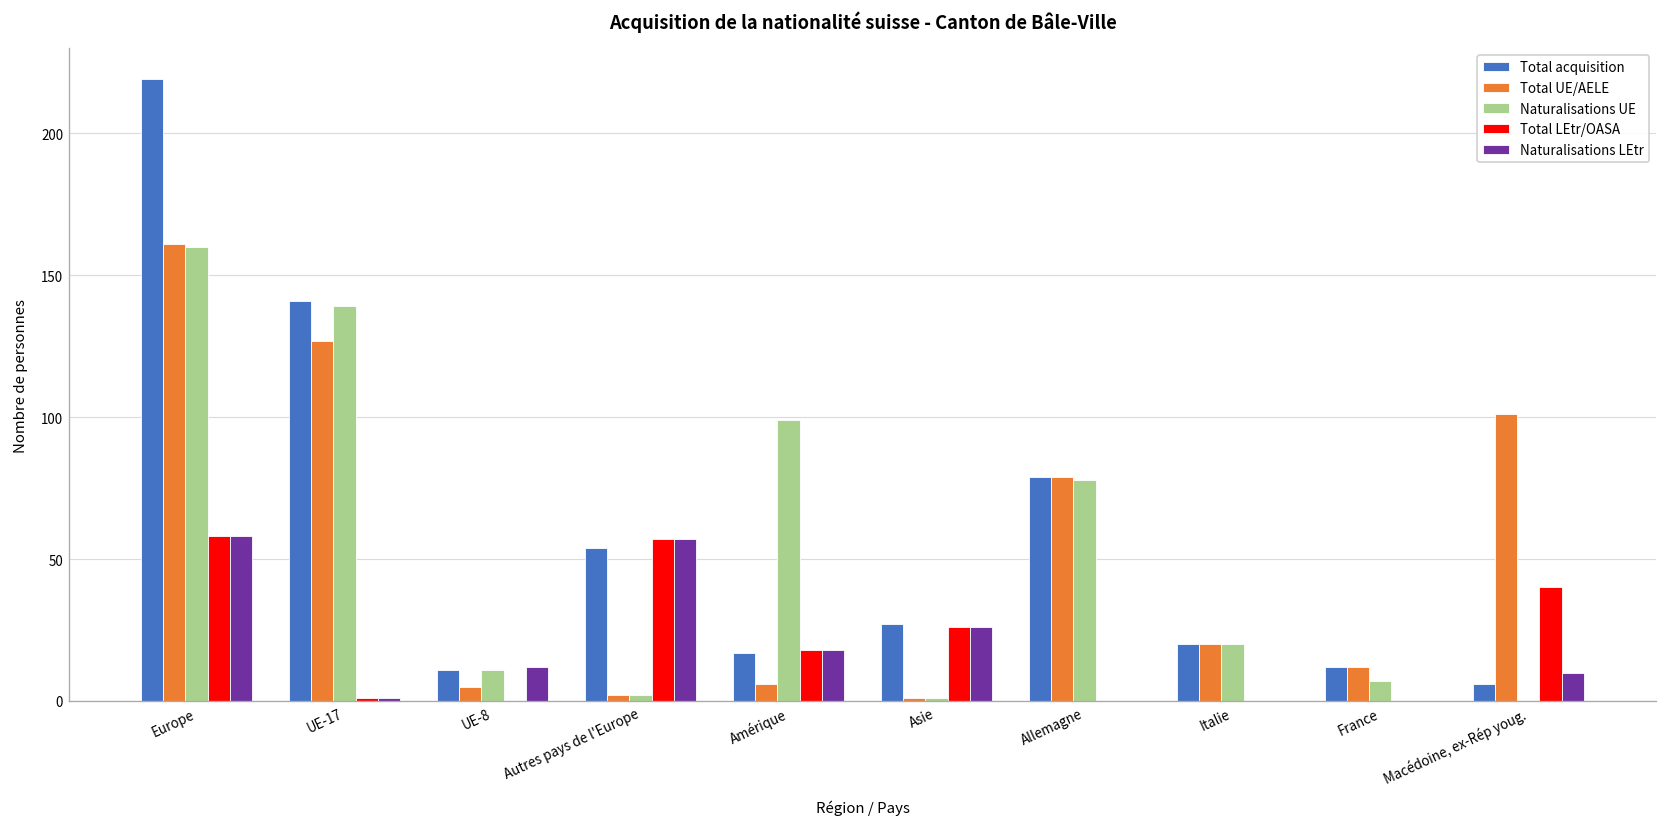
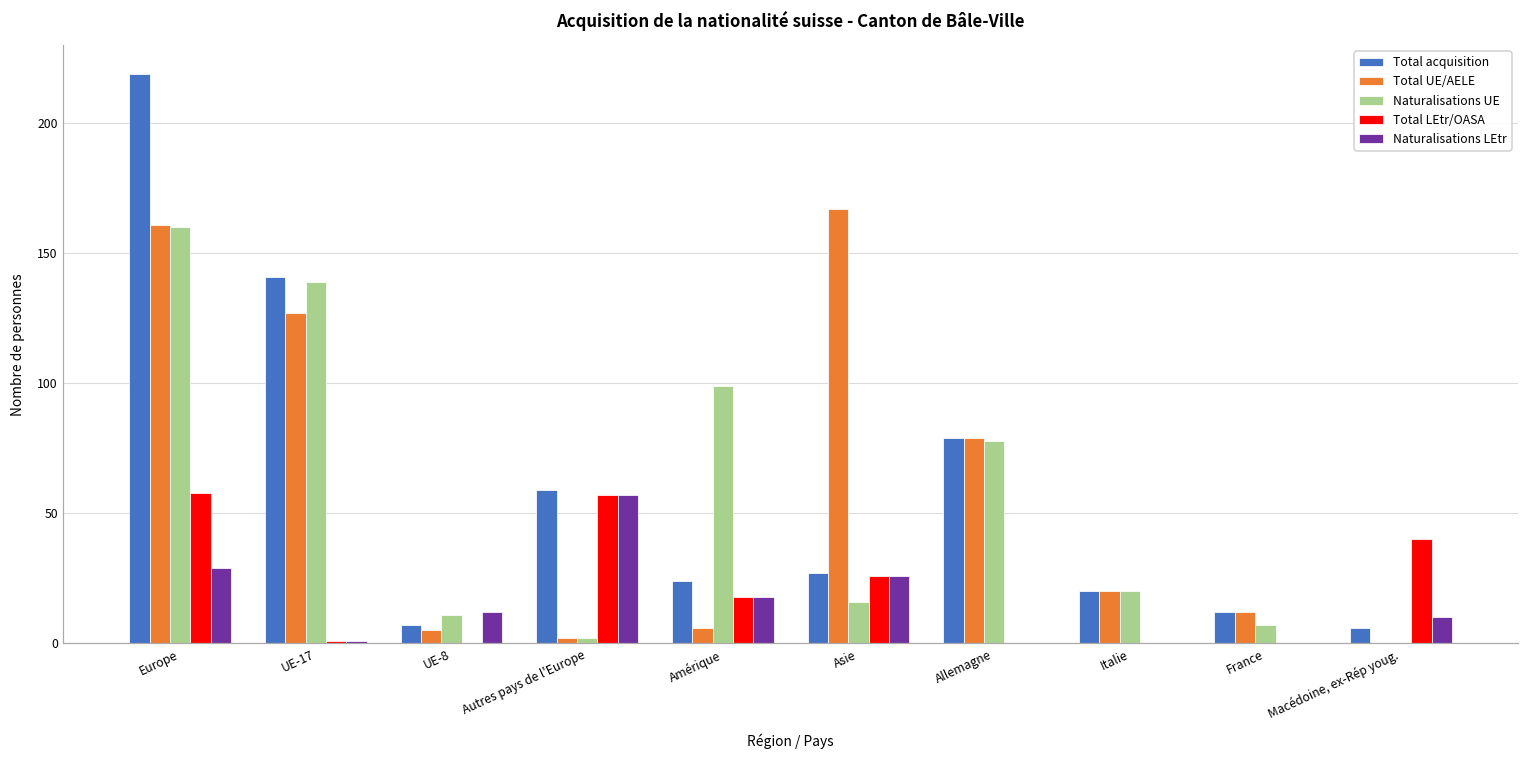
  {
    "Total acquisition": {
      "Europe": 219,
      "UE-17": 141,
-     "UE-8": 11,
-     "Autres pays de l'Europe": 54,
-     "Amérique": 17,
+     "UE-8": 7,
+     "Autres pays de l'Europe": 59,
+     "Amérique": 24,
      "Asie": 27,
      "Allemagne": 79,
      "Italie": 20,
      "France": 12,
      "Macédoine, ex-Rép youg.": 6
    },
    "Total UE/AELE": {
      "Europe": 161,
      "UE-17": 127,
      "UE-8": 5,
      "Autres pays de l'Europe": 2,
      "Amérique": 6,
-     "Asie": 1,
+     "Asie": 167,
      "Allemagne": 79,
      "Italie": 20,
      "France": 12,
-     "Macédoine, ex-Rép youg.": 101
+     "Macédoine, ex-Rép youg.": 0
    },
    "Naturalisations UE": {
      "Europe": 160,
      "UE-17": 139,
      "UE-8": 11,
      "Autres pays de l'Europe": 2,
      "Amérique": 99,
-     "Asie": 1,
+     "Asie": 16,
      "Allemagne": 78,
      "Italie": 20,
      "France": 7,
      "Macédoine, ex-Rép youg.": 0
    },
    "Total LEtr/OASA": {
      "Europe": 58,
      "UE-8": 0,
      "Autres pays de l'Europe": 57,
      "Amérique": 18,
      "Asie": 26,
      "Allemagne": 0,
      "Italie": 0,
      "France": 0,
      "Macédoine, ex-Rép youg.": 40
    },
    "Naturalisations LEtr": {
-     "Europe": 58,
+     "Europe": 29,
      "UE-8": 12,
      "Autres pays de l'Europe": 57,
      "Amérique": 18,
      "Asie": 26,
      "Allemagne": 0,
      "Italie": 0,
      "France": 0,
      "Macédoine, ex-Rép youg.": 10
    }
  }
